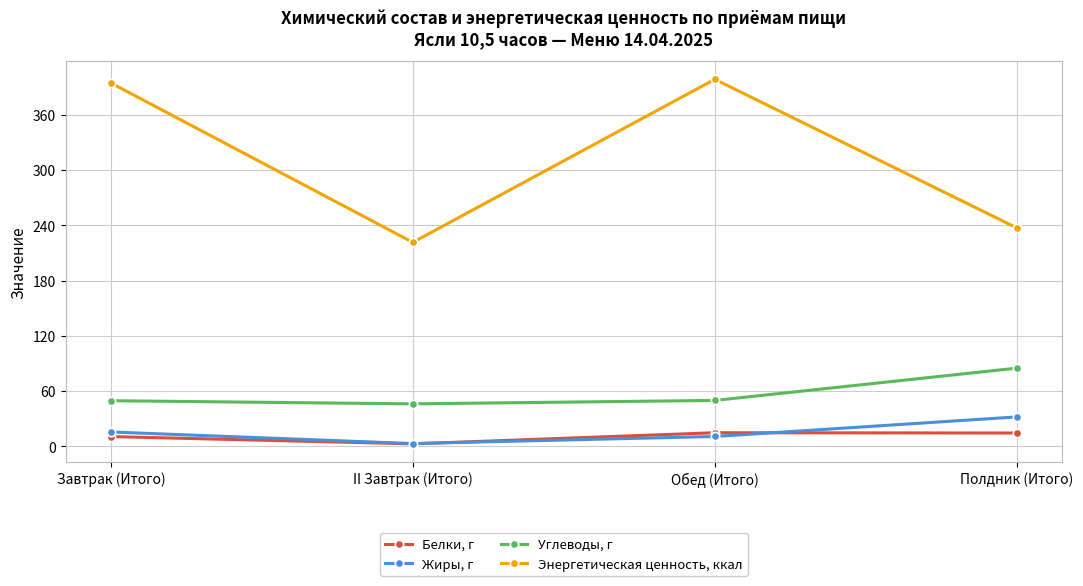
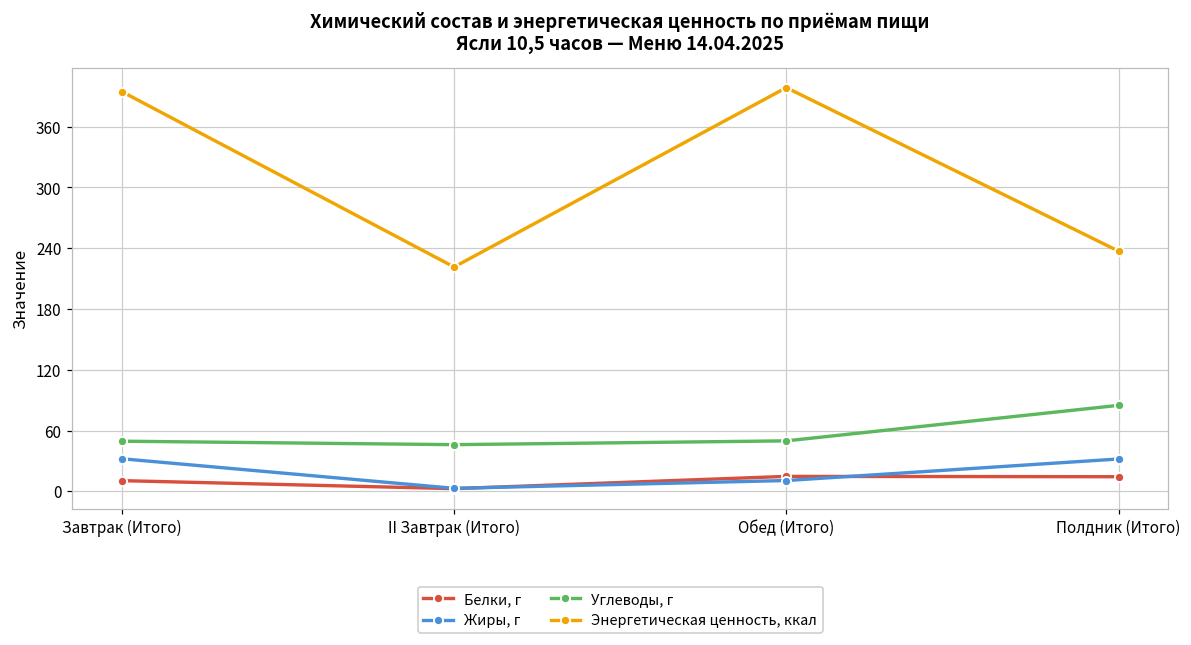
  {
    "Белки, г": {
      "Завтрак (Итого)": 10,
      "Обед (Итого)": 10,
      "Полдник (Итого)": 10
    },
    "Жиры, г": {
-     "Завтрак (Итого)": 20,
+     "Завтрак (Итого)": 30,
      "Обед (Итого)": 10,
      "Полдник (Итого)": 30
    },
    "Углеводы, г": {
      "Завтрак (Итого)": 50,
      "II Завтрак (Итого)": 50,
      "Обед (Итого)": 50,
      "Полдник (Итого)": 80
    },
    "Энергетическая ценность, ккал": {
      "Завтрак (Итого)": 390,
      "II Завтрак (Итого)": 220,
      "Обед (Итого)": 400,
      "Полдник (Итого)": 240
    }
  }
